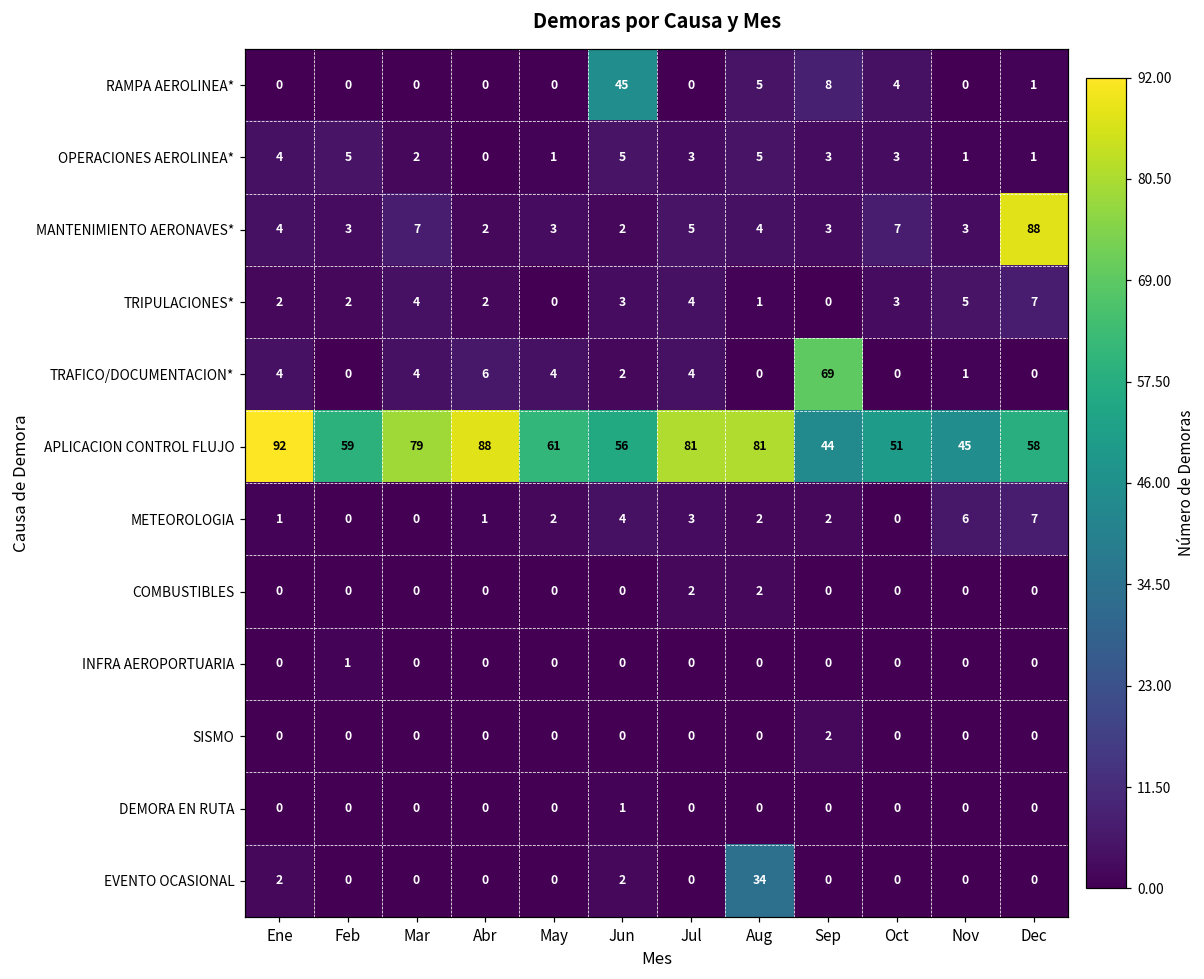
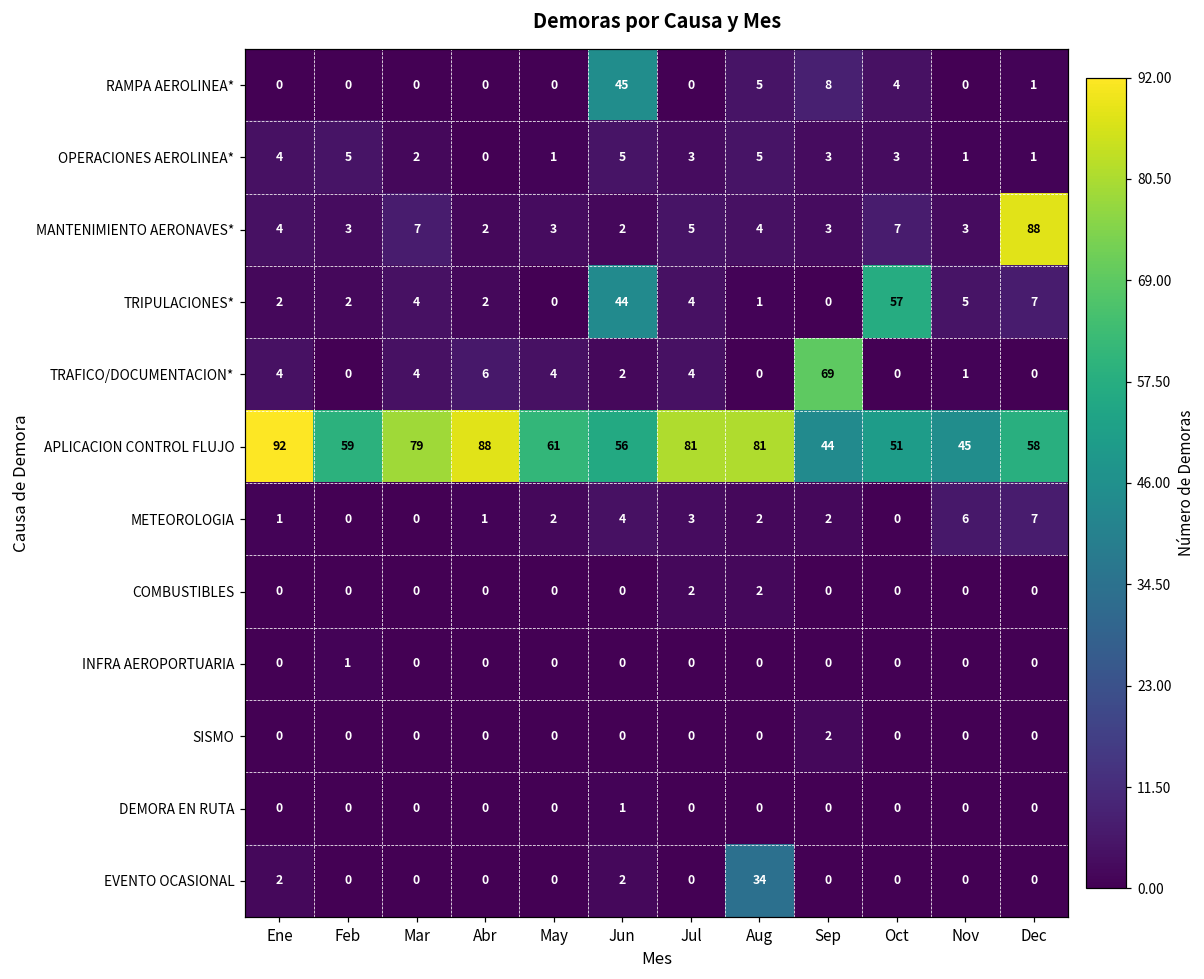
  {
    "RAMPA AEROLINEA*": {
      "Ene": 0,
      "Feb": 0,
      "Mar": 0,
      "Abr": 0,
      "May": 0,
      "Jun": 45,
      "Jul": 0,
      "Aug": 5,
      "Sep": 8,
      "Oct": 4,
      "Nov": 0,
      "Dec": 1
    },
    "OPERACIONES AEROLINEA*": {
      "Ene": 4,
      "Feb": 5,
      "Mar": 2,
      "Abr": 0,
      "May": 1,
      "Jun": 5,
      "Jul": 3,
      "Aug": 5,
      "Sep": 3,
      "Oct": 3,
      "Nov": 1,
      "Dec": 1
    },
    "MANTENIMIENTO AERONAVES*": {
      "Ene": 4,
      "Feb": 3,
      "Mar": 7,
      "Abr": 2,
      "May": 3,
      "Jun": 2,
      "Jul": 5,
      "Aug": 4,
      "Sep": 3,
      "Oct": 7,
      "Nov": 3,
      "Dec": 88
    },
    "TRIPULACIONES*": {
      "Ene": 2,
      "Feb": 2,
      "Mar": 4,
      "Abr": 2,
      "May": 0,
-     "Jun": 3,
+     "Jun": 44,
      "Jul": 4,
      "Aug": 1,
      "Sep": 0,
-     "Oct": 3,
+     "Oct": 57,
      "Nov": 5,
      "Dec": 7
    },
    "TRAFICO/DOCUMENTACION*": {
      "Ene": 4,
      "Feb": 0,
      "Mar": 4,
      "Abr": 6,
      "May": 4,
      "Jun": 2,
      "Jul": 4,
      "Aug": 0,
      "Sep": 69,
      "Oct": 0,
      "Nov": 1,
      "Dec": 0
    },
    "APLICACION CONTROL FLUJO": {
      "Ene": 92,
      "Feb": 59,
      "Mar": 79,
      "Abr": 88,
      "May": 61,
      "Jun": 56,
      "Jul": 81,
      "Aug": 81,
      "Sep": 44,
      "Oct": 51,
      "Nov": 45,
      "Dec": 58
    },
    "METEOROLOGIA": {
      "Ene": 1,
      "Feb": 0,
      "Mar": 0,
      "Abr": 1,
      "May": 2,
      "Jun": 4,
      "Jul": 3,
      "Aug": 2,
      "Sep": 2,
      "Oct": 0,
      "Nov": 6,
      "Dec": 7
    },
    "COMBUSTIBLES": {
      "Ene": 0,
      "Feb": 0,
      "Mar": 0,
      "Abr": 0,
      "May": 0,
      "Jun": 0,
      "Jul": 2,
      "Aug": 2,
      "Sep": 0,
      "Oct": 0,
      "Nov": 0,
      "Dec": 0
    },
    "INFRA AEROPORTUARIA": {
      "Ene": 0,
      "Feb": 1,
      "Mar": 0,
      "Abr": 0,
      "May": 0,
      "Jun": 0,
      "Jul": 0,
      "Aug": 0,
      "Sep": 0,
      "Oct": 0,
      "Nov": 0,
      "Dec": 0
    },
    "SISMO": {
      "Ene": 0,
      "Feb": 0,
      "Mar": 0,
      "Abr": 0,
      "May": 0,
      "Jun": 0,
      "Jul": 0,
      "Aug": 0,
      "Sep": 2,
      "Oct": 0,
      "Nov": 0,
      "Dec": 0
    },
    "DEMORA EN RUTA": {
      "Ene": 0,
      "Feb": 0,
      "Mar": 0,
      "Abr": 0,
      "May": 0,
      "Jun": 1,
      "Jul": 0,
      "Aug": 0,
      "Sep": 0,
      "Oct": 0,
      "Nov": 0,
      "Dec": 0
    },
    "EVENTO OCASIONAL": {
      "Ene": 2,
      "Feb": 0,
      "Mar": 0,
      "Abr": 0,
      "May": 0,
      "Jun": 2,
      "Jul": 0,
      "Aug": 34,
      "Sep": 0,
      "Oct": 0,
      "Nov": 0,
      "Dec": 0
    }
  }
